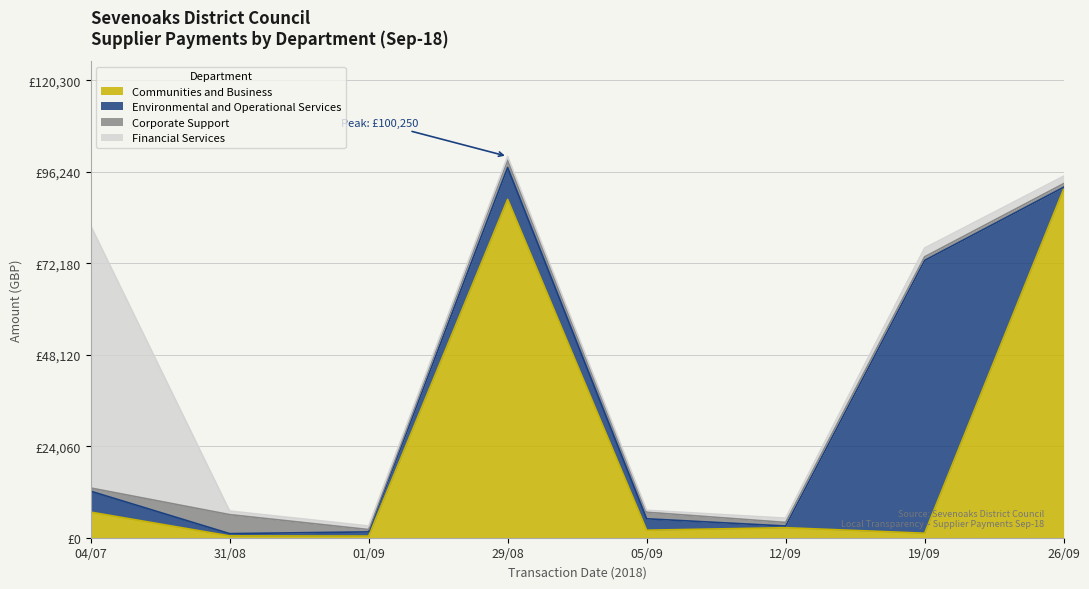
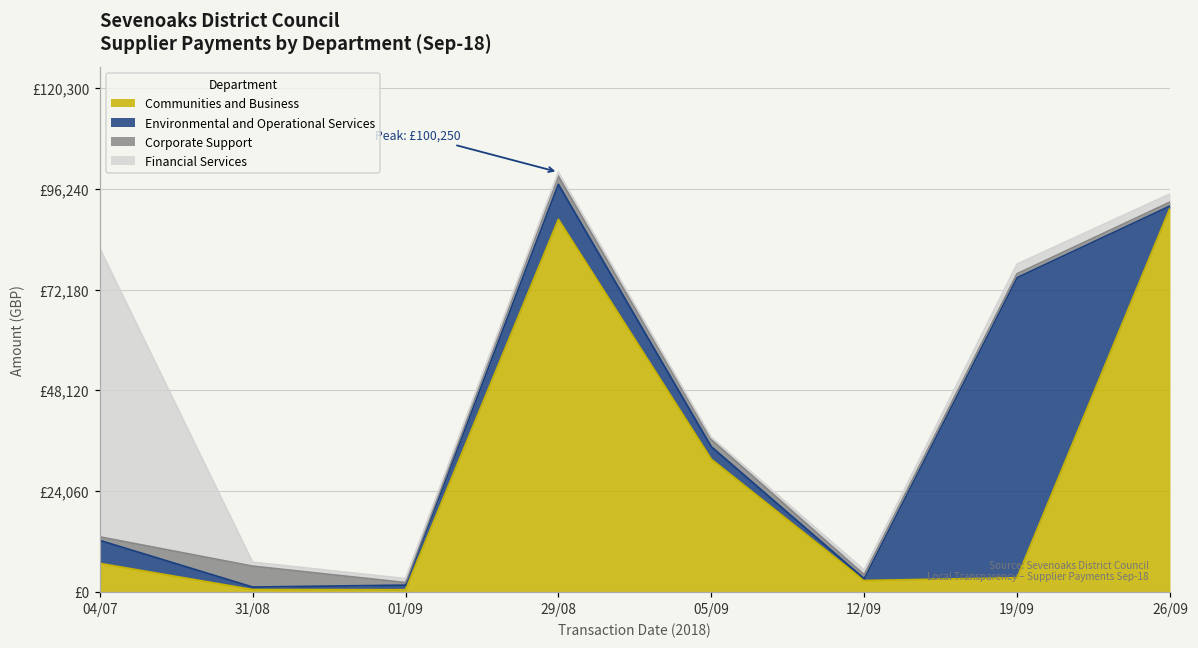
  {
    "Communities and Business": {
      "04/07": "£7,000",
      "01/09": "£0",
      "29/08": "£89,000",
-     "05/09": "£2,000",
-     "19/09": "£1,000"
+     "05/09": "£32,000",
+     "19/09": "£3,000"
    },
    "Environmental and Operational Services": {
      "04/07": "£5,000",
      "29/08": "£8,000",
      "05/09": "£3,000",
      "19/09": "£72,000"
    },
    "Corporate Support": {
      "04/07": "£1,000",
      "31/08": "£5,000",
      "29/08": "£2,000",
      "12/09": "£1,000",
      "19/09": "£1,000",
      "26/09": "£1,000"
    },
    "Financial Services": {
      "04/07": "£69,000",
      "31/08": "£1,000",
      "01/09": "£1,000",
      "12/09": "£1,000",
      "19/09": "£2,000",
      "26/09": "£2,000"
    }
  }
